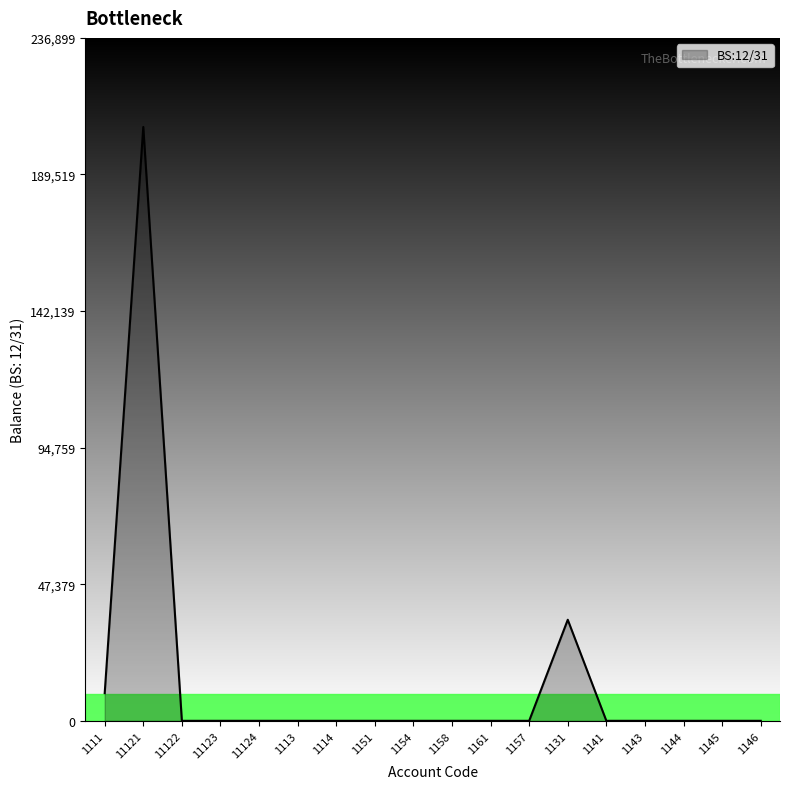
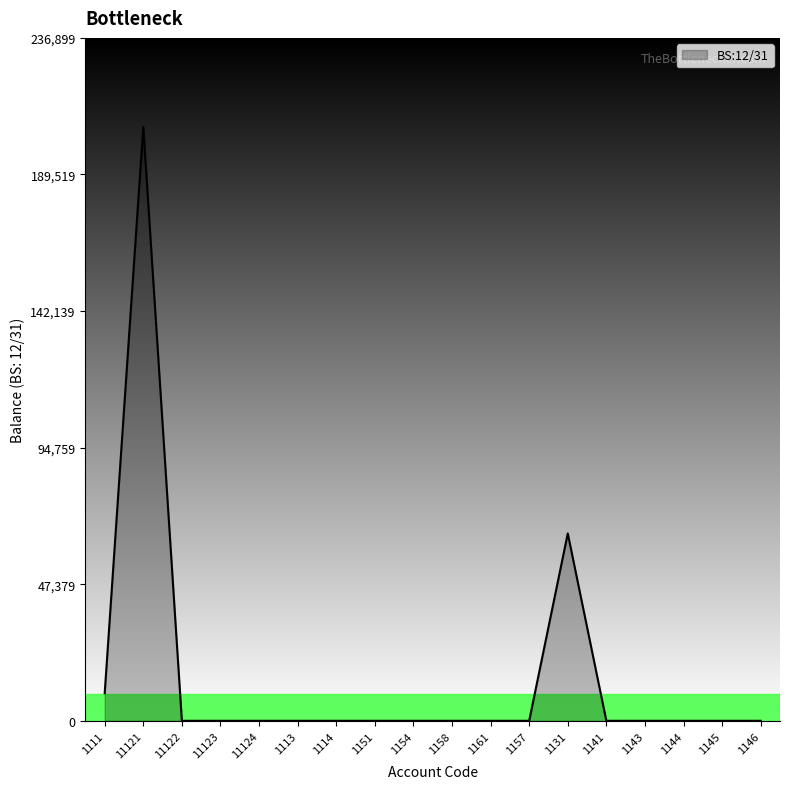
  {
    "1111": "10,000",
    "11121": "206,000",
-   "1131": "35,000"
+   "1131": "65,000"
  }
